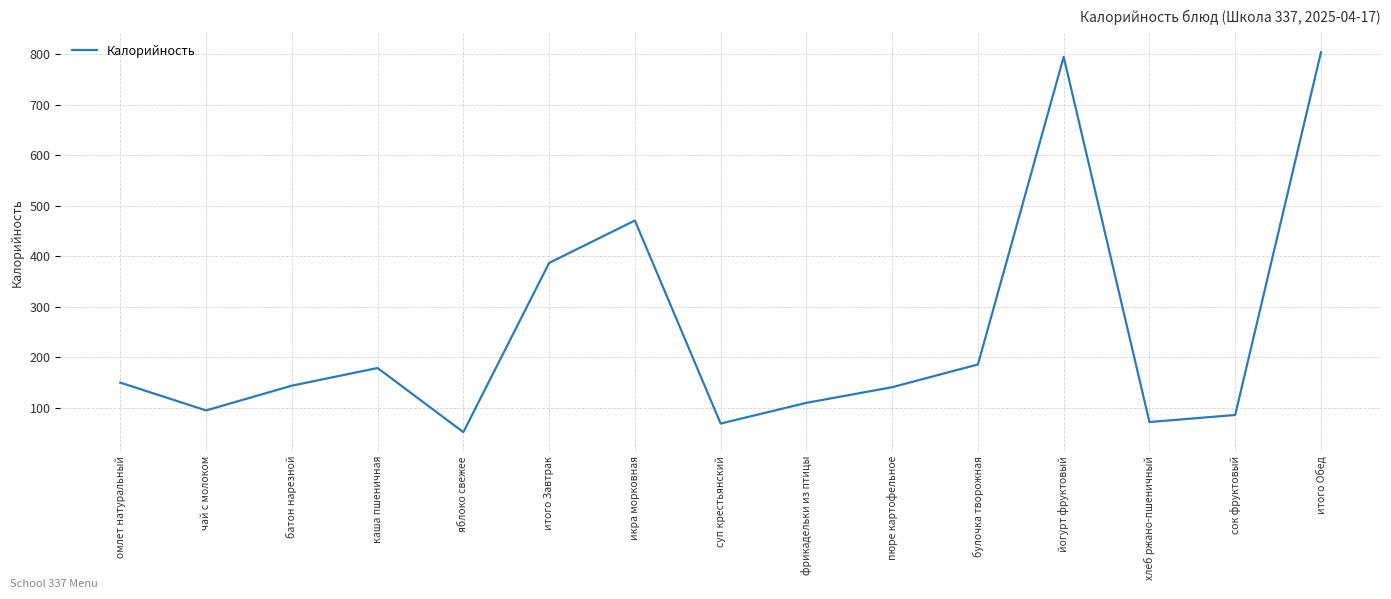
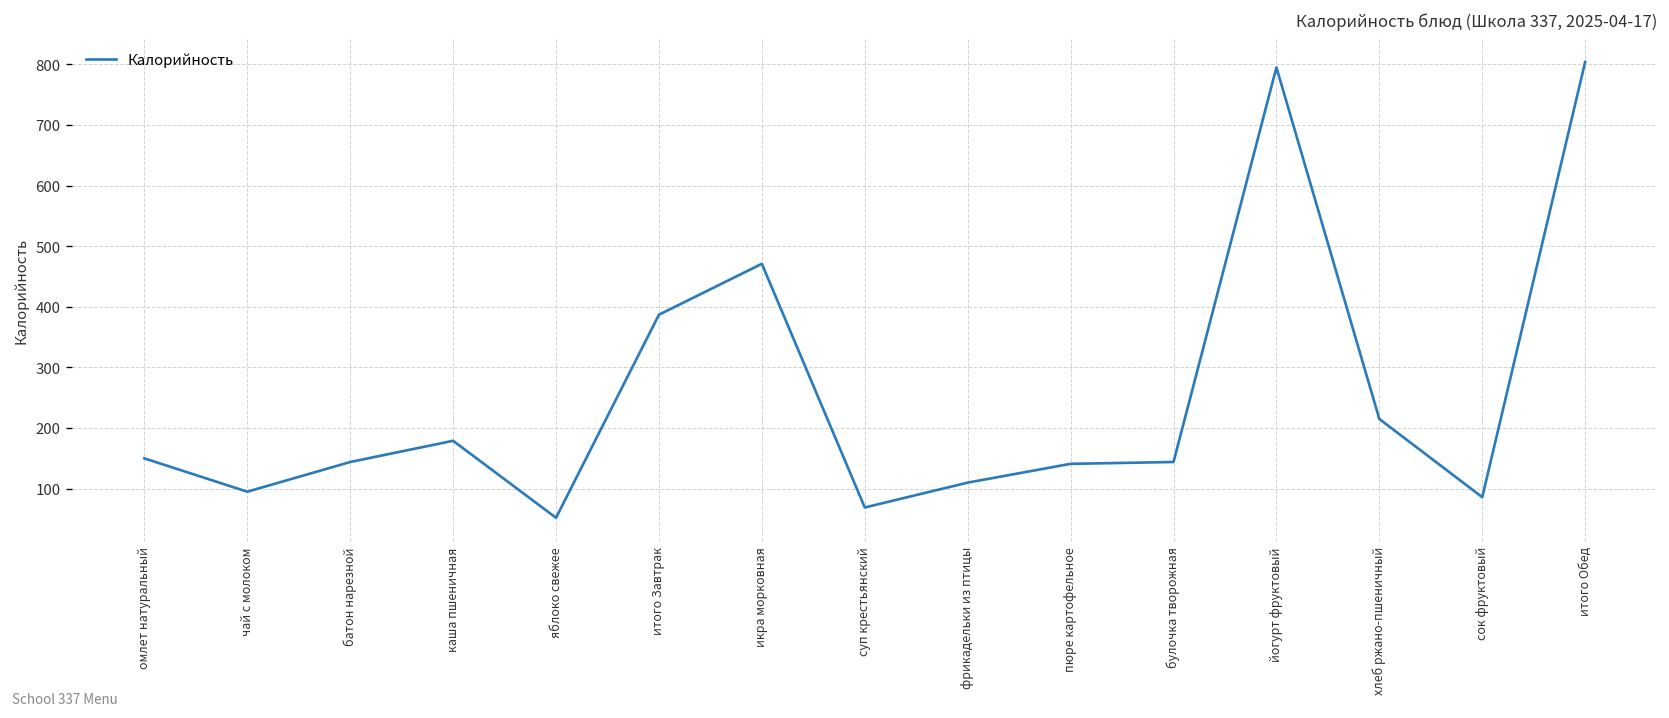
  {
    "омлет натуральный": 150,
    "чай с молоком": 100,
    "батон нарезной": 140,
    "каша пшеничная": 180,
    "яблоко свежее": 50,
    "итого Завтрак": 390,
    "икра морковная": 470,
    "суп крестьянский": 70,
    "фрикадельки из птицы": 110,
    "пюре картофельное": 140,
-   "булочка творожная": 190,
+   "булочка творожная": 140,
    "йогурт фруктовый": 800,
-   "хлеб ржано-пшеничный": 70,
+   "хлеб ржано-пшеничный": 220,
    "сок фруктовый": 90,
    "итого Обед": 800
  }
